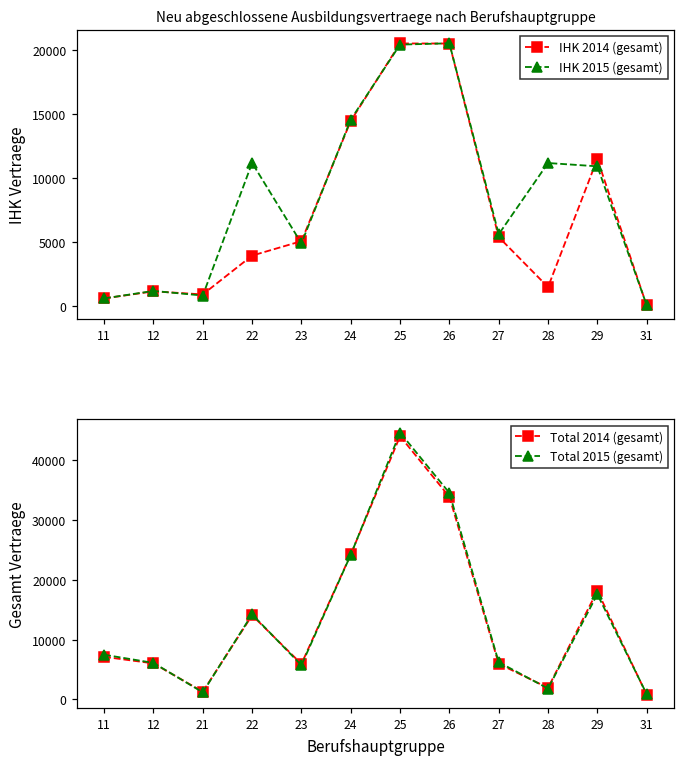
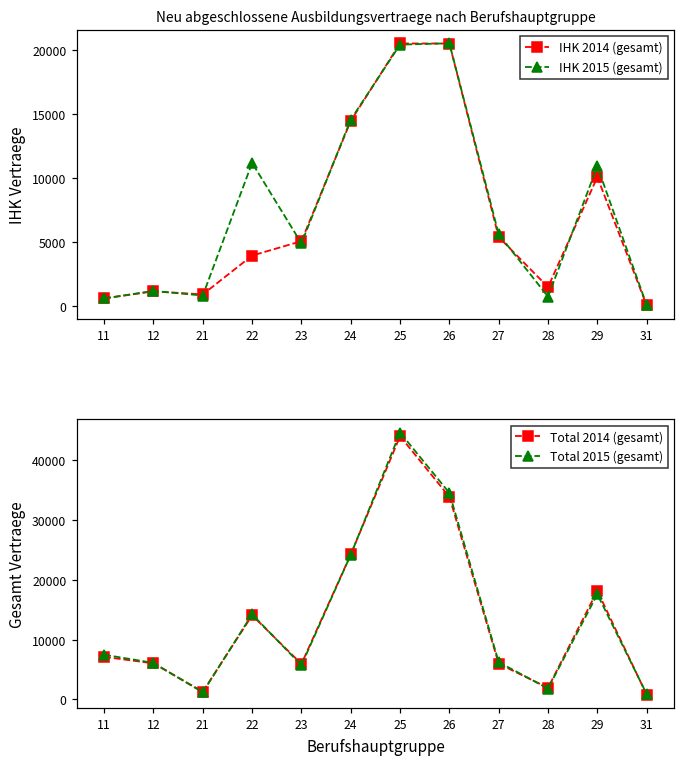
  {
    "Neu abgeschlossene Ausbildungsvertraege nach Berufshauptgruppe": {
      "IHK 2014 (gesamt)": {
        "22": 4000,
        "28": 1500,
-       "29": 11500
+       "29": 10100
      },
      "IHK 2015 (gesamt)": {
        "22": 11200,
-       "28": 11200,
+       "28": 800,
        "29": 10900
      }
    }
  }
